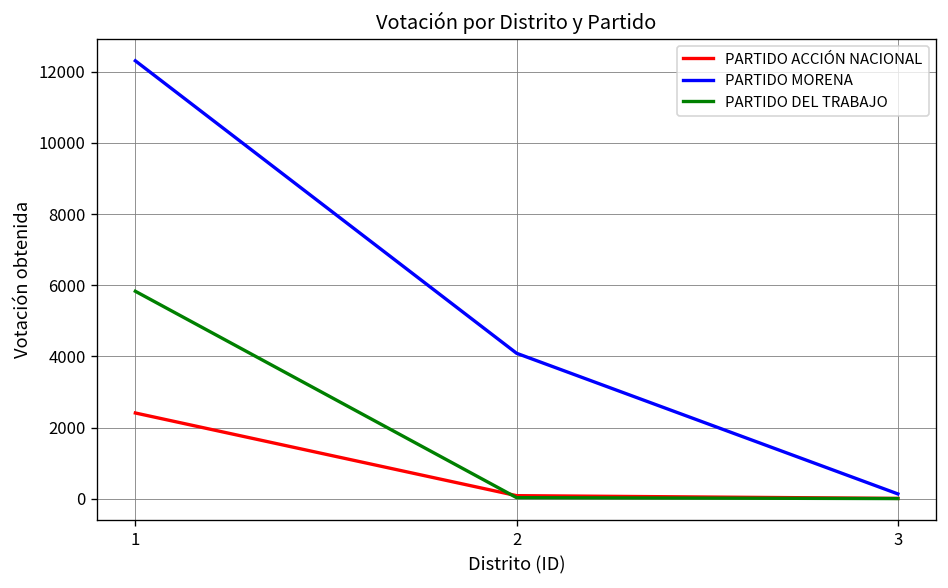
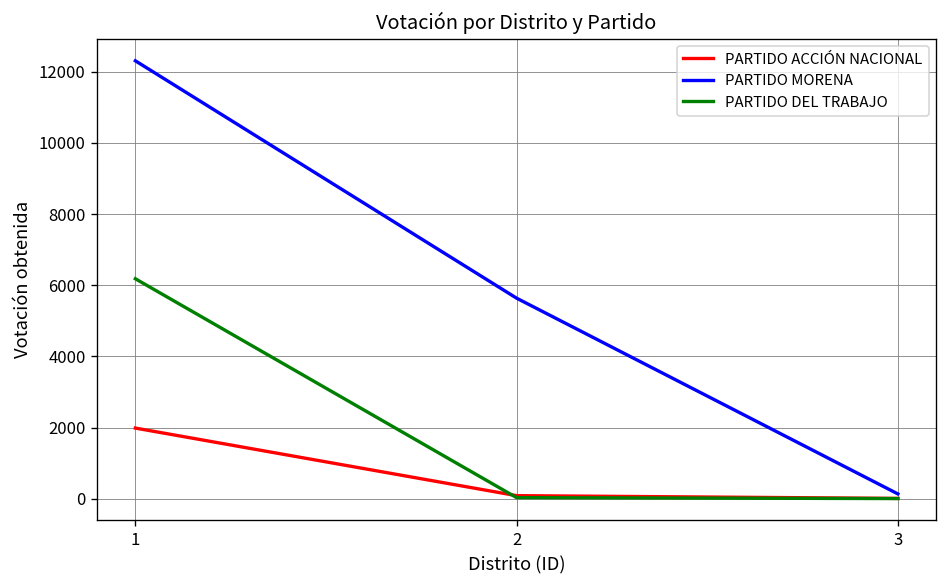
  {
    "PARTIDO ACCIÓN NACIONAL": {
-     "1": 2400
+     "1": 2000
    },
    "PARTIDO MORENA": {
      "1": 12300,
-     "2": 4100,
+     "2": 5600,
      "3": 100
    },
    "PARTIDO DEL TRABAJO": {
-     "1": 5800
+     "1": 6200
    }
  }
